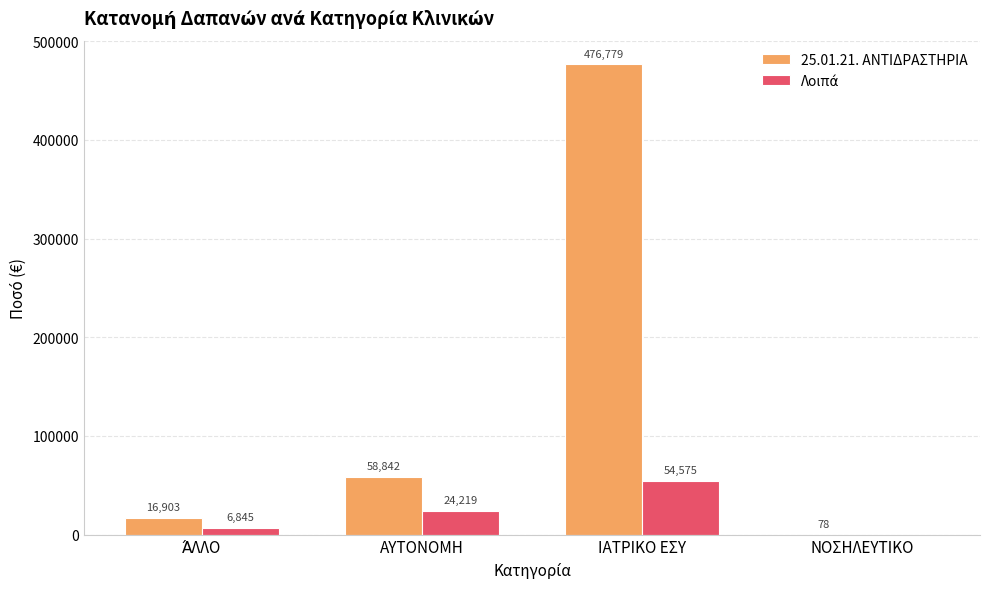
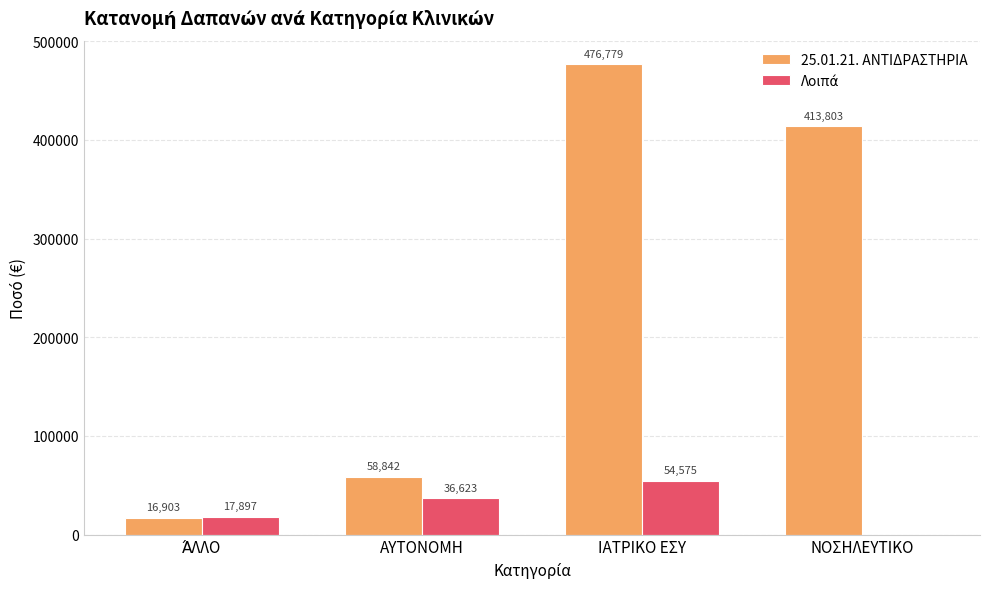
  {
    "25.01.21. ΑΝΤΙΔΡΑΣΤΗΡΙΑ": {
      "ΆΛΛΟ": "16,903",
      "ΑΥΤΟΝΟΜΗ": "58,842",
      "ΙΑΤΡΙΚΟ ΕΣΥ": "476,779",
-     "ΝΟΣΗΛΕΥΤΙΚΟ": "78"
+     "ΝΟΣΗΛΕΥΤΙΚΟ": "413,803"
    },
    "Λοιπά": {
-     "ΆΛΛΟ": "6,845",
-     "ΑΥΤΟΝΟΜΗ": "24,219",
+     "ΆΛΛΟ": "17,897",
+     "ΑΥΤΟΝΟΜΗ": "36,623",
      "ΙΑΤΡΙΚΟ ΕΣΥ": "54,575"
    }
  }
